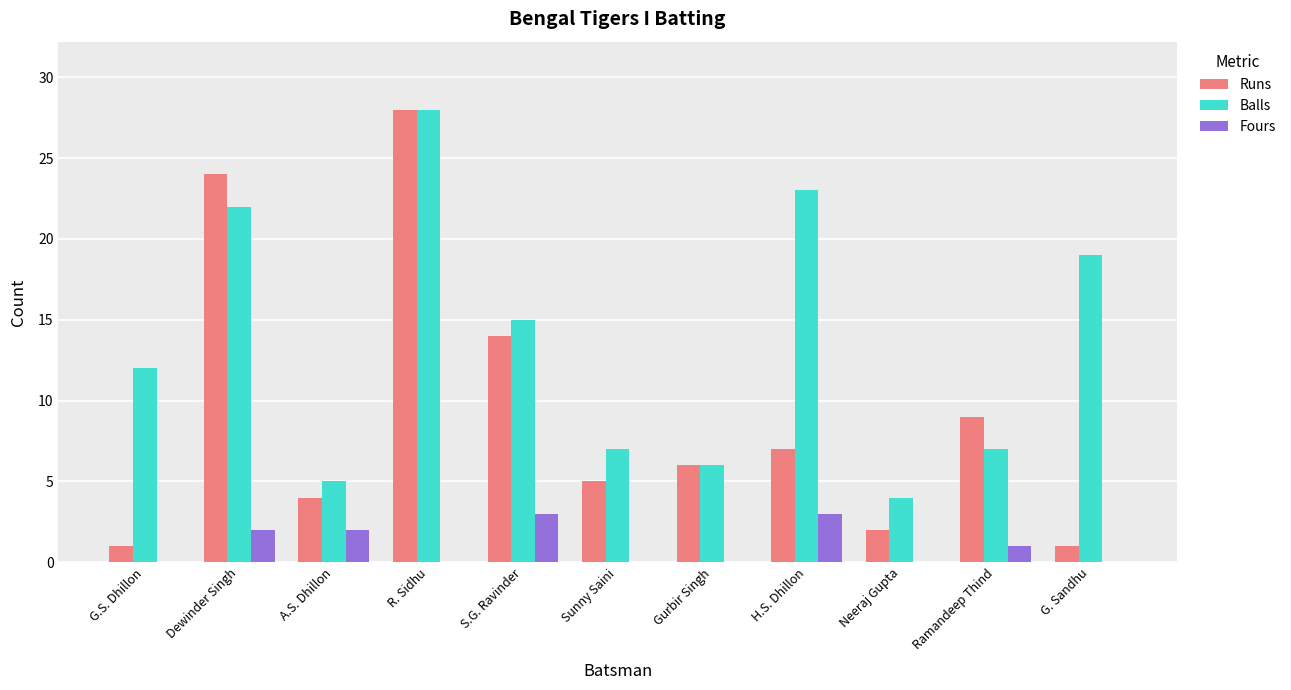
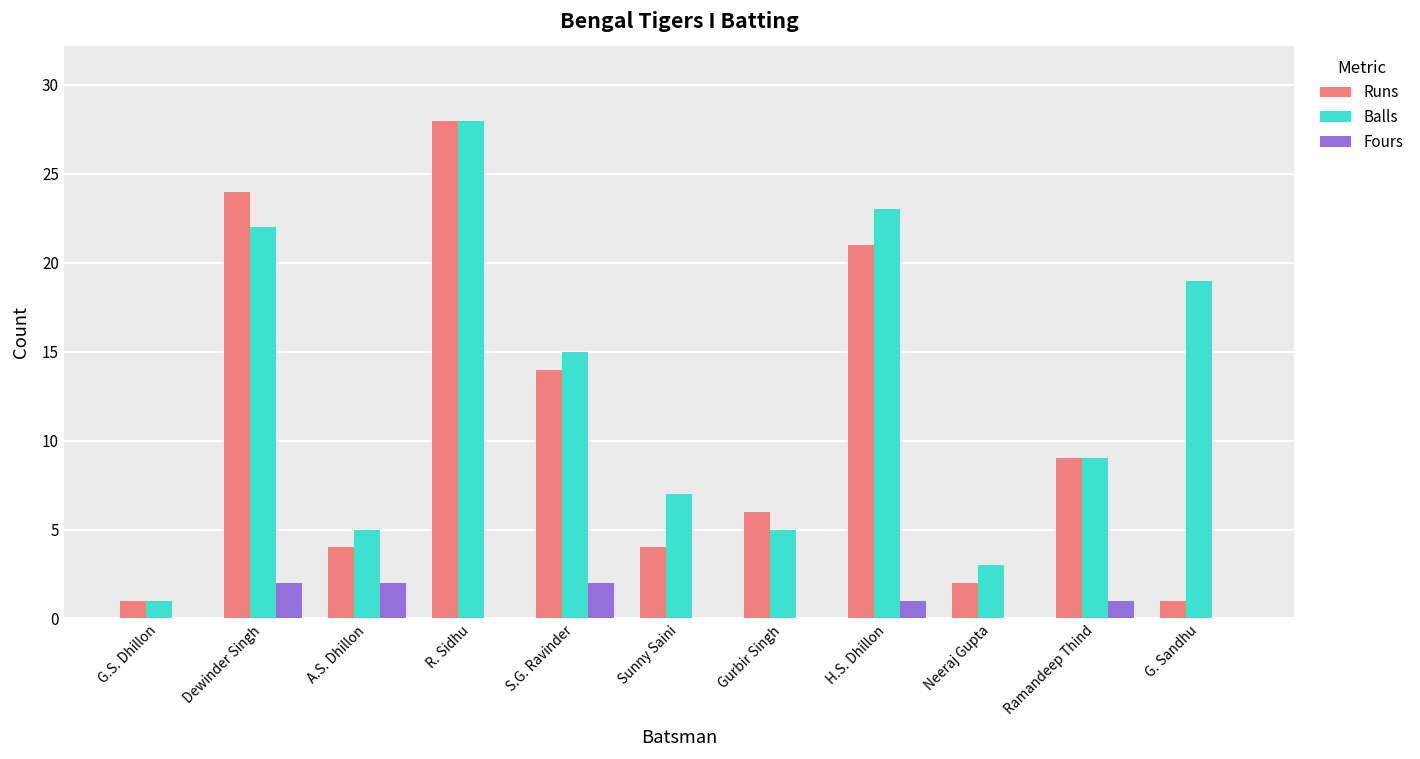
  {
    "Runs": {
      "G.S. Dhillon": 1,
      "Dewinder Singh": 24,
      "A.S. Dhillon": 4,
      "R. Sidhu": 28,
      "S.G. Ravinder": 14,
-     "Sunny Saini": 5,
+     "Sunny Saini": 4,
      "Gurbir Singh": 6,
-     "H.S. Dhillon": 7,
+     "H.S. Dhillon": 21,
      "Neeraj Gupta": 2,
      "Ramandeep Thind": 9,
      "G. Sandhu": 1
    },
    "Balls": {
-     "G.S. Dhillon": 12,
+     "G.S. Dhillon": 1,
      "Dewinder Singh": 22,
      "A.S. Dhillon": 5,
      "R. Sidhu": 28,
      "S.G. Ravinder": 15,
      "Sunny Saini": 7,
-     "Gurbir Singh": 6,
+     "Gurbir Singh": 5,
      "H.S. Dhillon": 23,
-     "Neeraj Gupta": 4,
-     "Ramandeep Thind": 7,
+     "Neeraj Gupta": 3,
+     "Ramandeep Thind": 9,
      "G. Sandhu": 19
    },
    "Fours": {
      "G.S. Dhillon": 0,
      "Dewinder Singh": 2,
      "A.S. Dhillon": 2,
      "R. Sidhu": 0,
-     "S.G. Ravinder": 3,
+     "S.G. Ravinder": 2,
      "Sunny Saini": 0,
      "Gurbir Singh": 0,
-     "H.S. Dhillon": 3,
+     "H.S. Dhillon": 1,
      "Neeraj Gupta": 0,
      "Ramandeep Thind": 1,
      "G. Sandhu": 0
    }
  }
